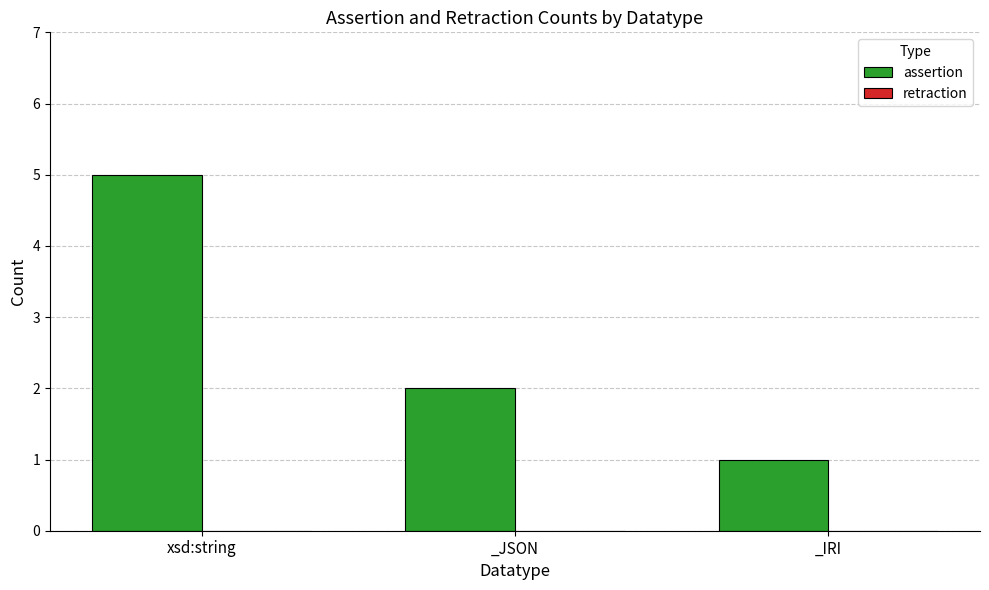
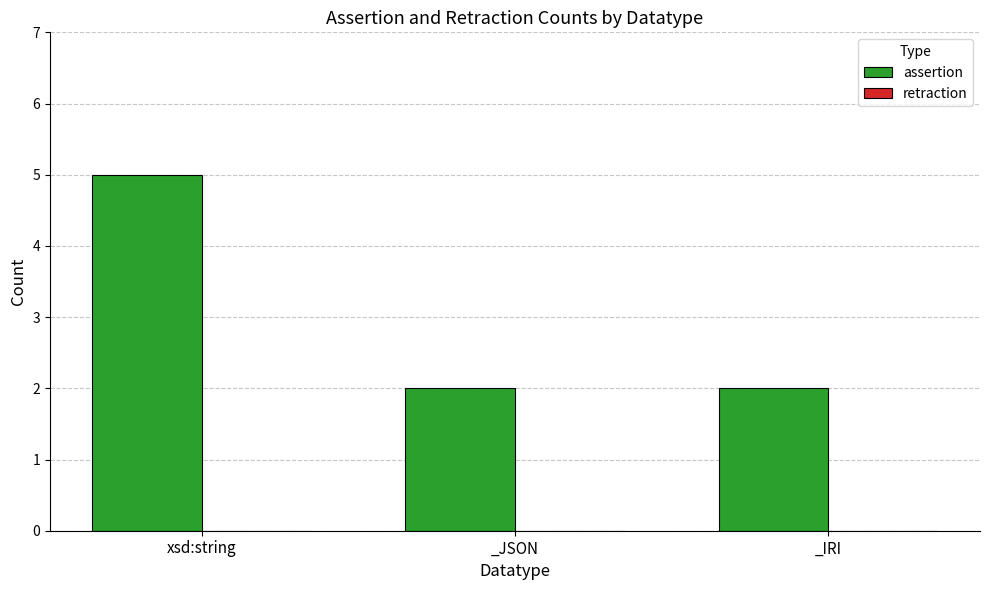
  {
    "assertion": {
      "xsd:string": 5,
      "_JSON": 2,
-     "_IRI": 1
+     "_IRI": 2
    },
    "retraction": {
      "xsd:string": 0,
      "_JSON": 0,
      "_IRI": 0
    }
  }
